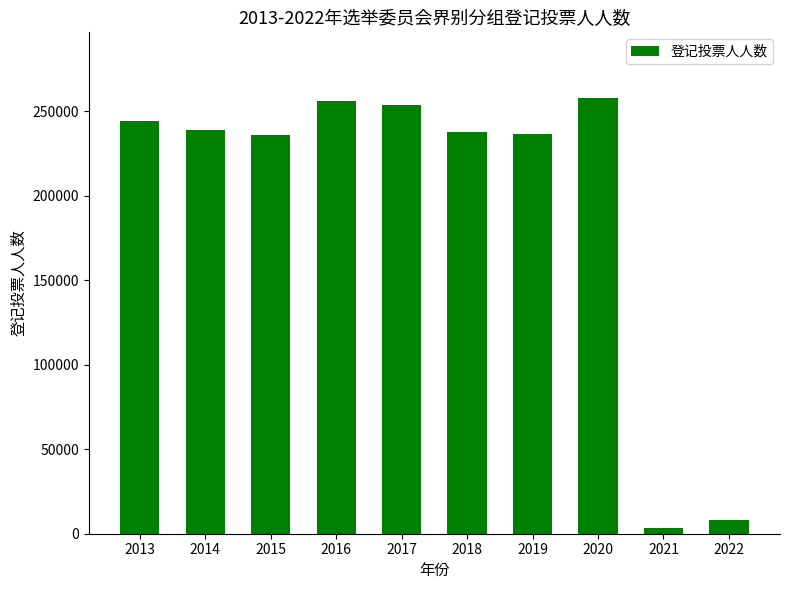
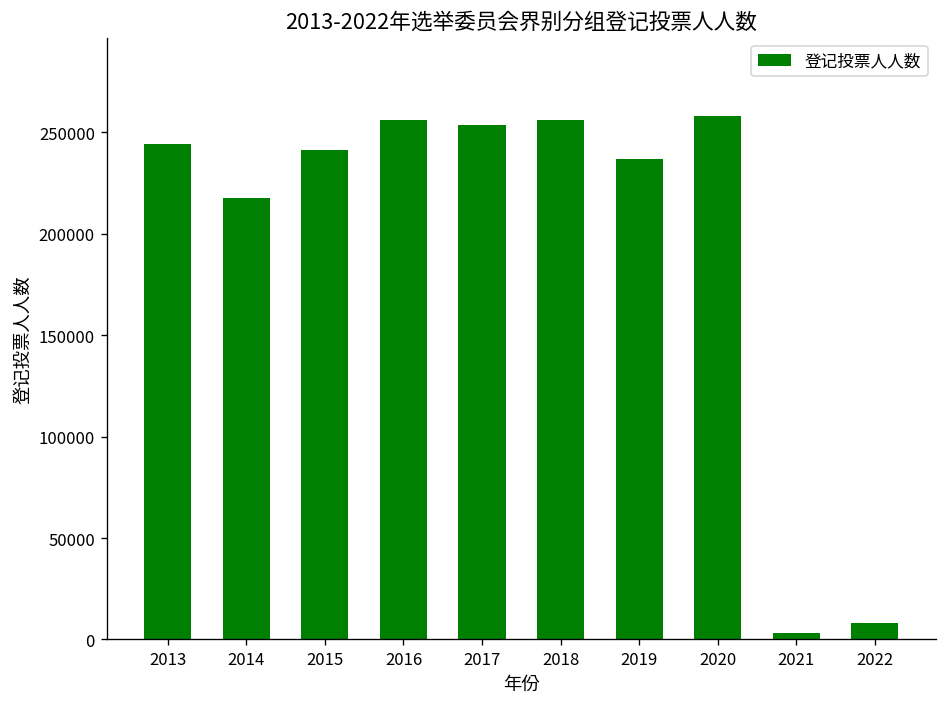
  {
    "2013": 244000,
-   "2014": 239000,
-   "2015": 236000,
+   "2014": 218000,
+   "2015": 241000,
    "2016": 256000,
    "2017": 254000,
-   "2018": 238000,
+   "2018": 256000,
    "2019": 237000,
    "2020": 258000,
    "2021": 3000,
    "2022": 8000
  }
